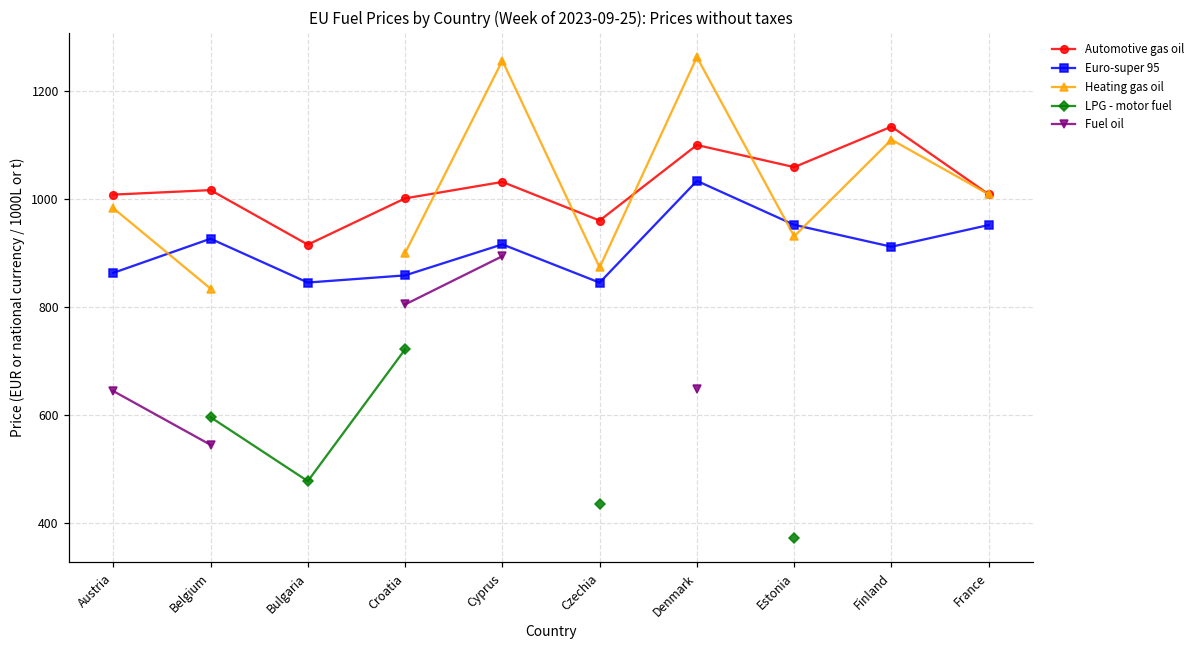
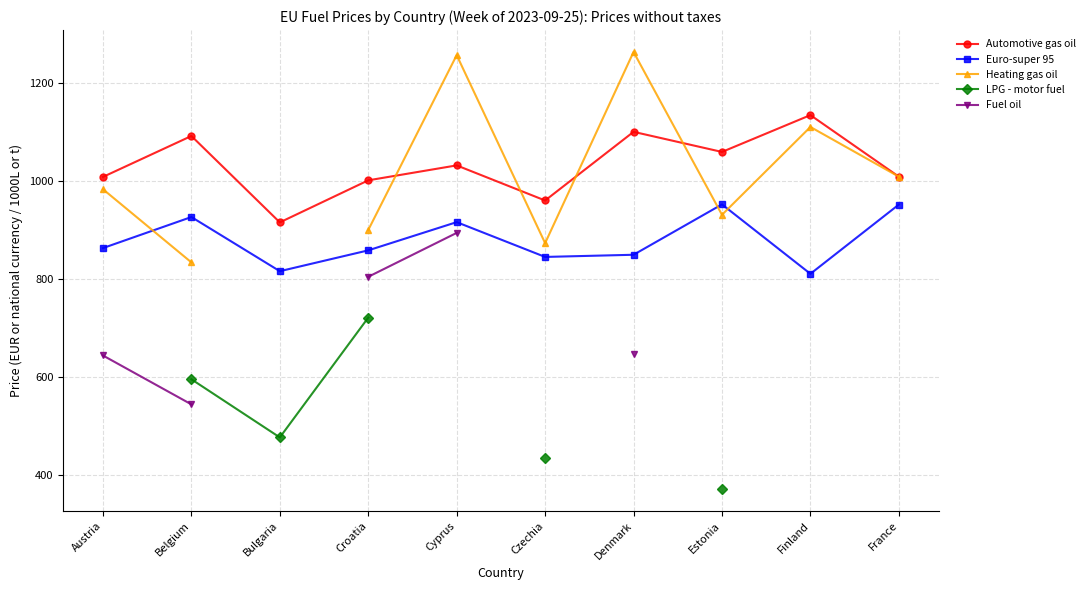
  {
    "Automotive gas oil": {
      "Austria": 1010,
-     "Belgium": 1020,
+     "Belgium": 1090,
      "Bulgaria": 920,
      "Croatia": 1000,
      "Cyprus": 1030,
      "Czechia": 960,
      "Denmark": 1100,
      "Estonia": 1060,
      "Finland": 1130
    },
    "Euro-super 95": {
      "Austria": 860,
      "Belgium": 930,
-     "Bulgaria": 850,
+     "Bulgaria": 820,
      "Croatia": 860,
      "Cyprus": 920,
      "Czechia": 850,
-     "Denmark": 1030,
+     "Denmark": 850,
      "Estonia": 950,
-     "Finland": 910,
+     "Finland": 810,
      "France": 950
    },
    "Heating gas oil": {
      "Austria": 980,
      "Belgium": 830,
      "Croatia": 900,
      "Cyprus": 1260,
      "Czechia": 870,
      "Denmark": 1260,
      "Estonia": 930,
      "Finland": 1110
    },
    "LPG - motor fuel": {
      "Belgium": 600,
      "Bulgaria": 480,
      "Croatia": 720,
      "Czechia": 440,
      "Estonia": 370
    },
    "Fuel oil": {
      "Austria": 640,
      "Belgium": 540,
      "Croatia": 800,
      "Cyprus": 890,
      "Denmark": 650
    }
  }
